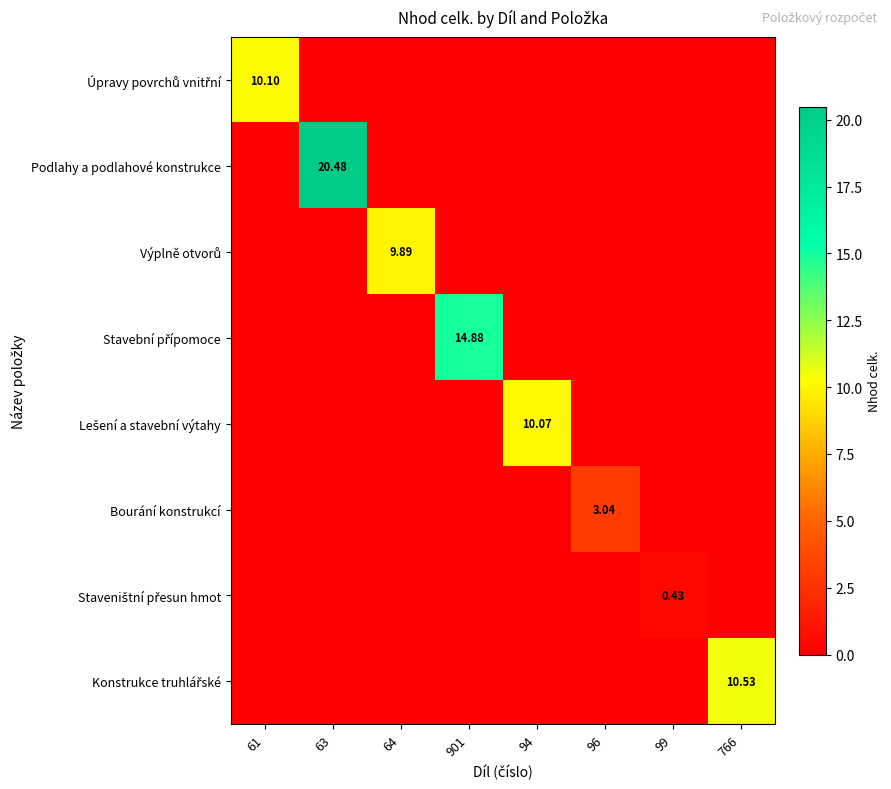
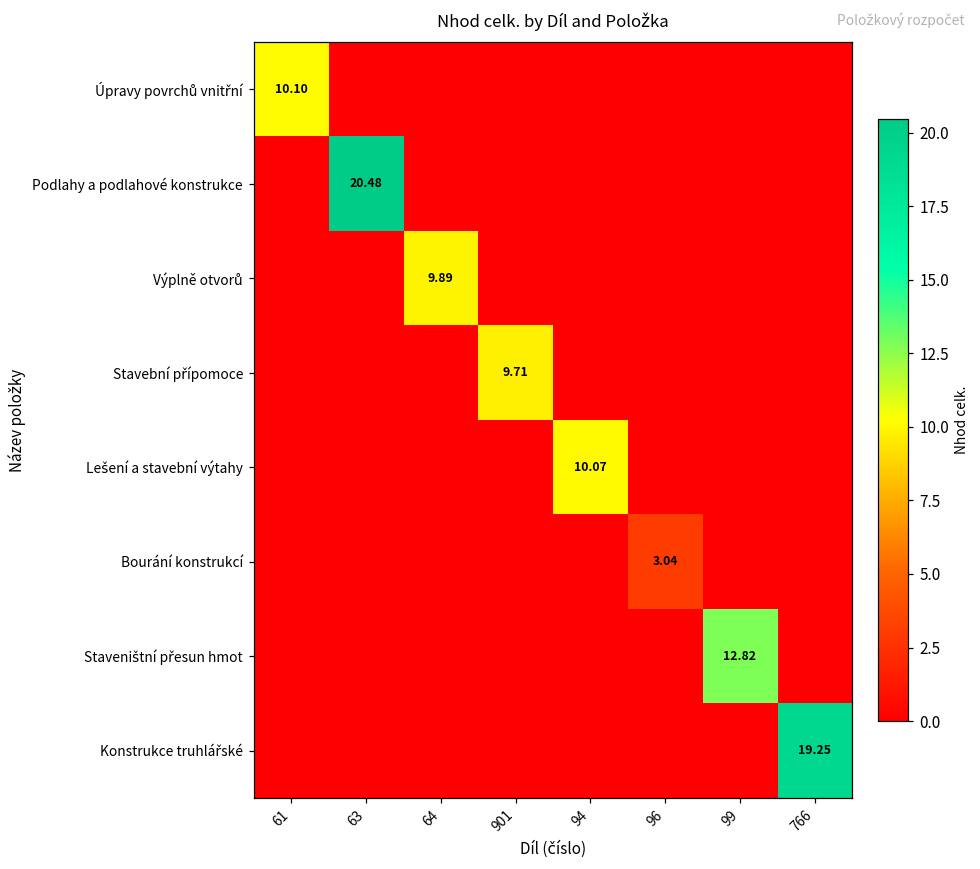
  {
    "Úpravy povrchů vnitřní": {
      "61": 10.10
    },
    "Podlahy a podlahové konstrukce": {
      "63": 20.48
    },
    "Výplně otvorů": {
      "64": 9.89
    },
    "Stavební přípomoce": {
-     "901": 14.88
+     "901": 9.71
    },
    "Lešení a stavební výtahy": {
      "94": 10.07
    },
    "Bourání konstrukcí": {
      "96": 3.04
    },
    "Staveništní přesun hmot": {
-     "99": 0.43
+     "99": 12.82
    },
    "Konstrukce truhlářské": {
-     "766": 10.53
+     "766": 19.25
    }
  }
